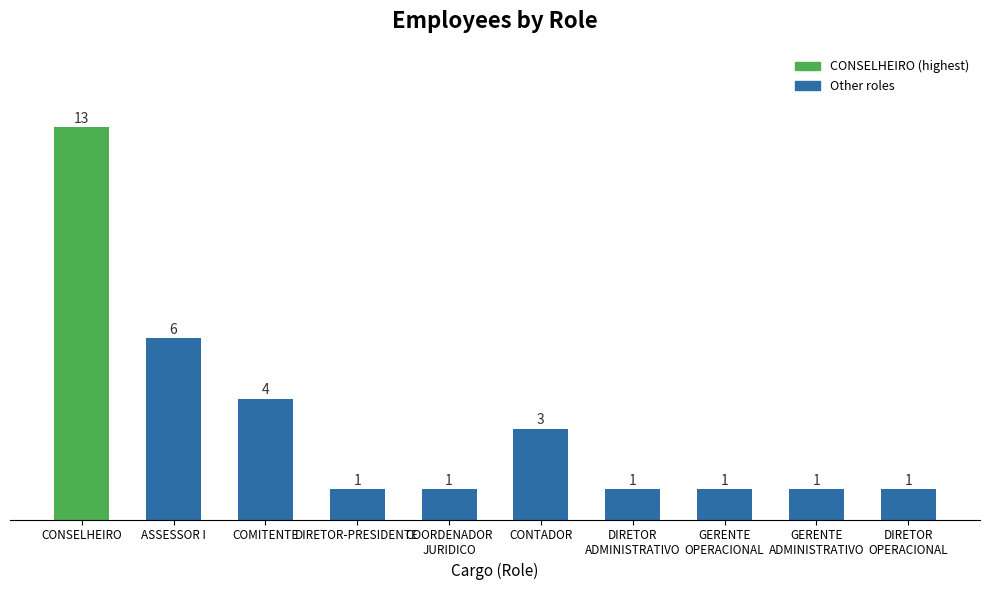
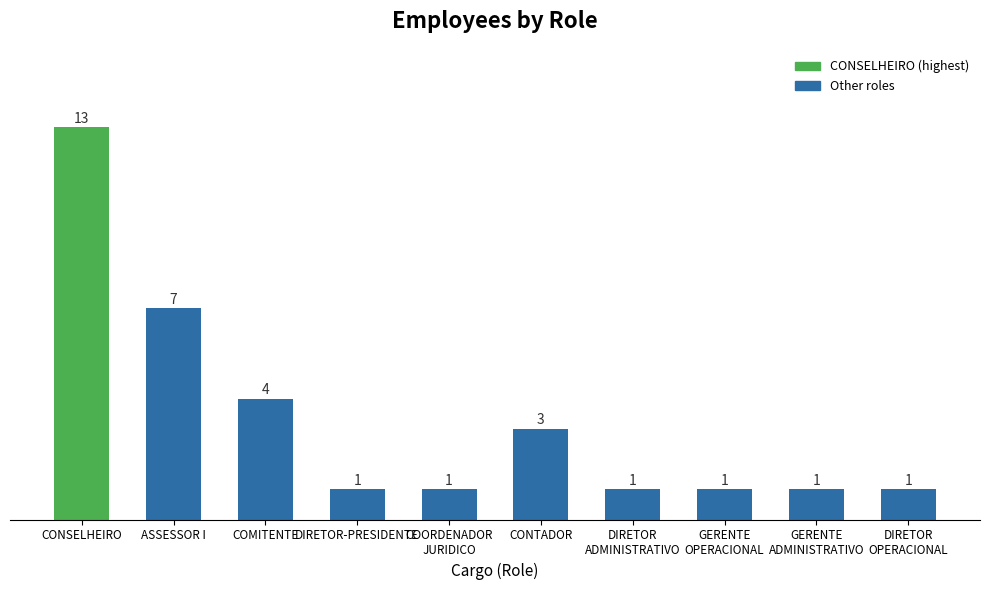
  {
    "CONSELHEIRO": 13,
-   "ASSESSOR I": 6,
+   "ASSESSOR I": 7,
    "COMITENTE": 4,
    "DIRETOR-PRESIDENTE": 1,
    "COORDENADOR JURIDICO": 1,
    "CONTADOR": 3,
    "DIRETOR ADMINISTRATIVO": 1,
    "GERENTE OPERACIONAL": 1,
    "GERENTE ADMINISTRATIVO": 1,
    "DIRETOR OPERACIONAL": 1
  }
